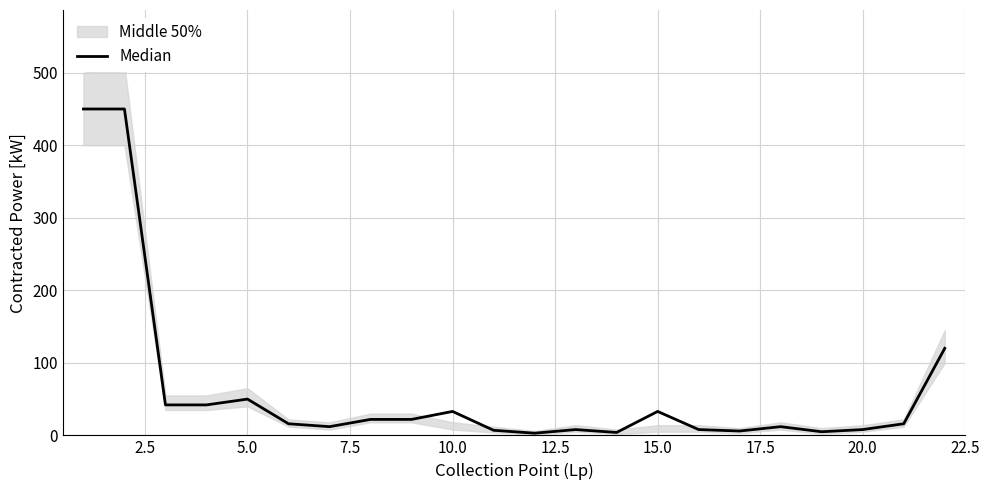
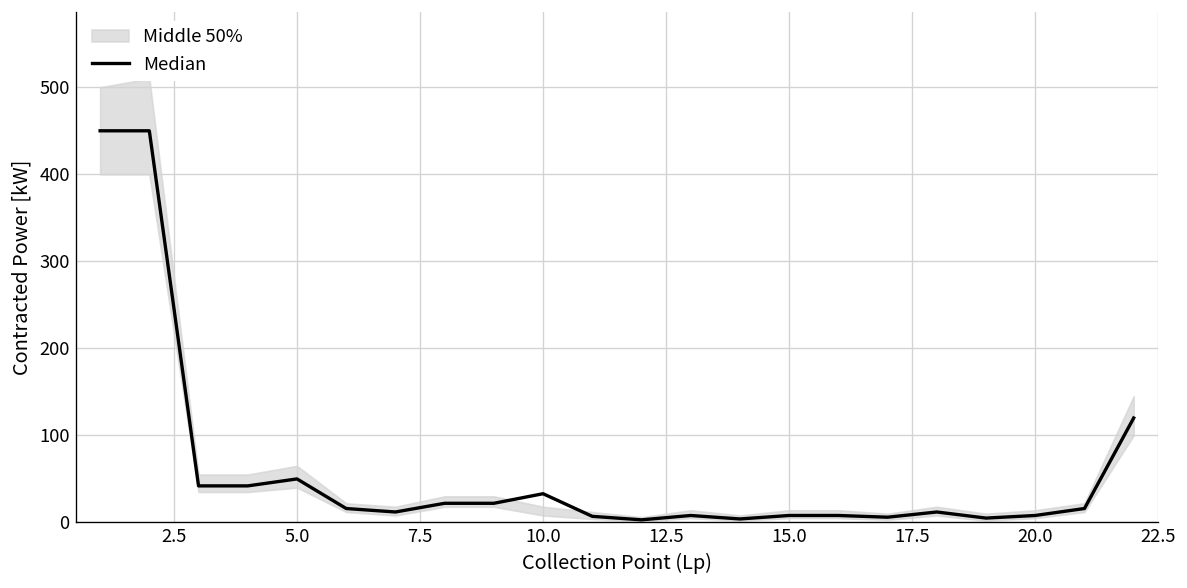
  {
    "Median": {
      "5.0": 50,
      "10.0": 30,
-     "15.0": 30,
+     "15.0": 10,
      "20.0": 10
    }
  }
